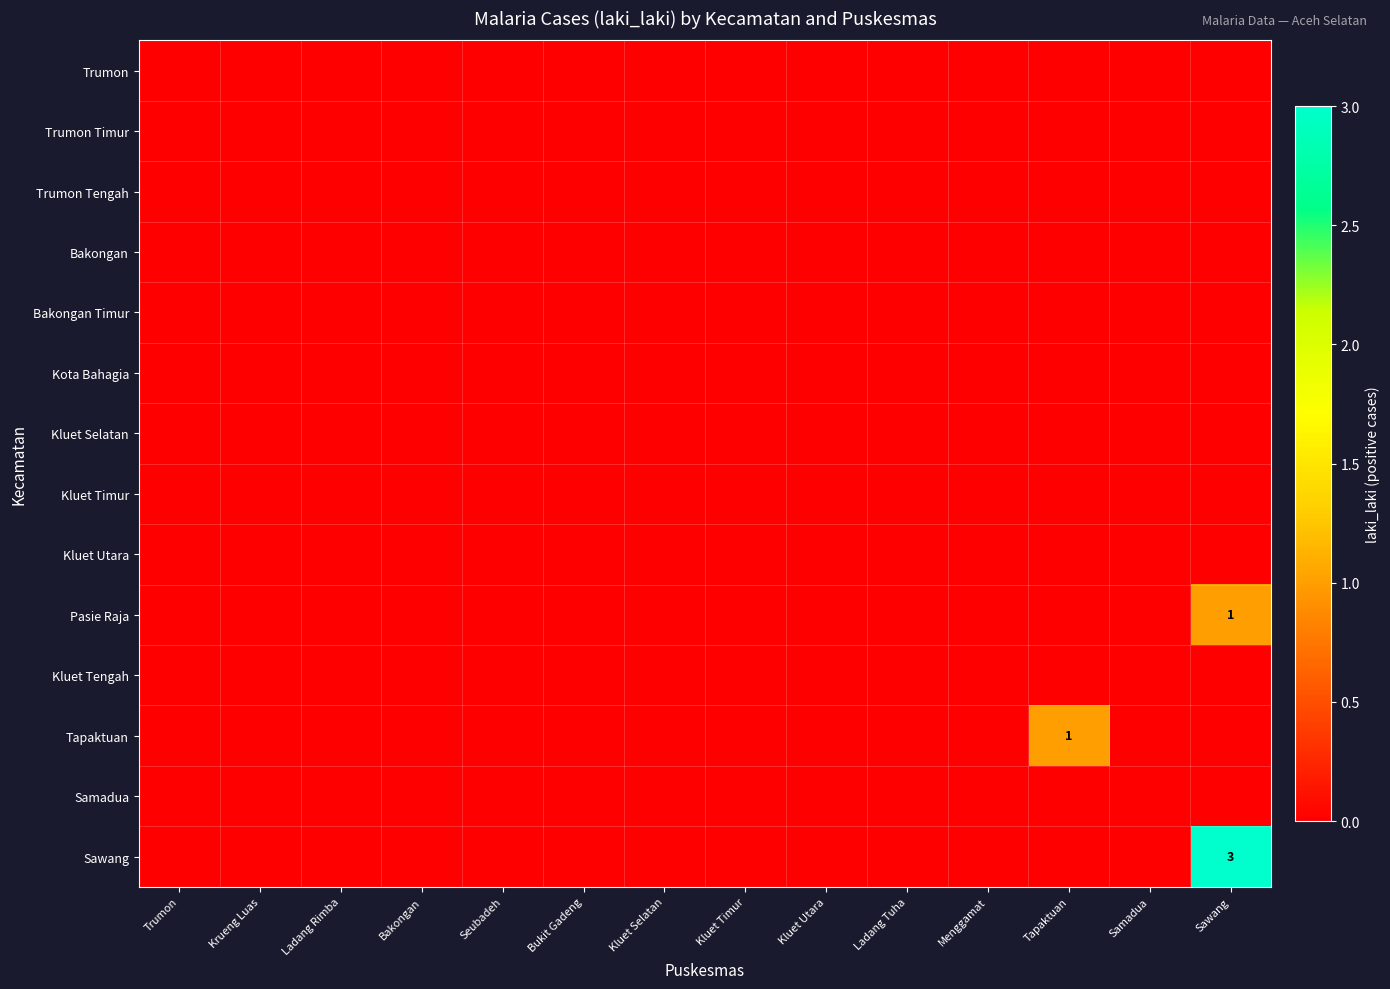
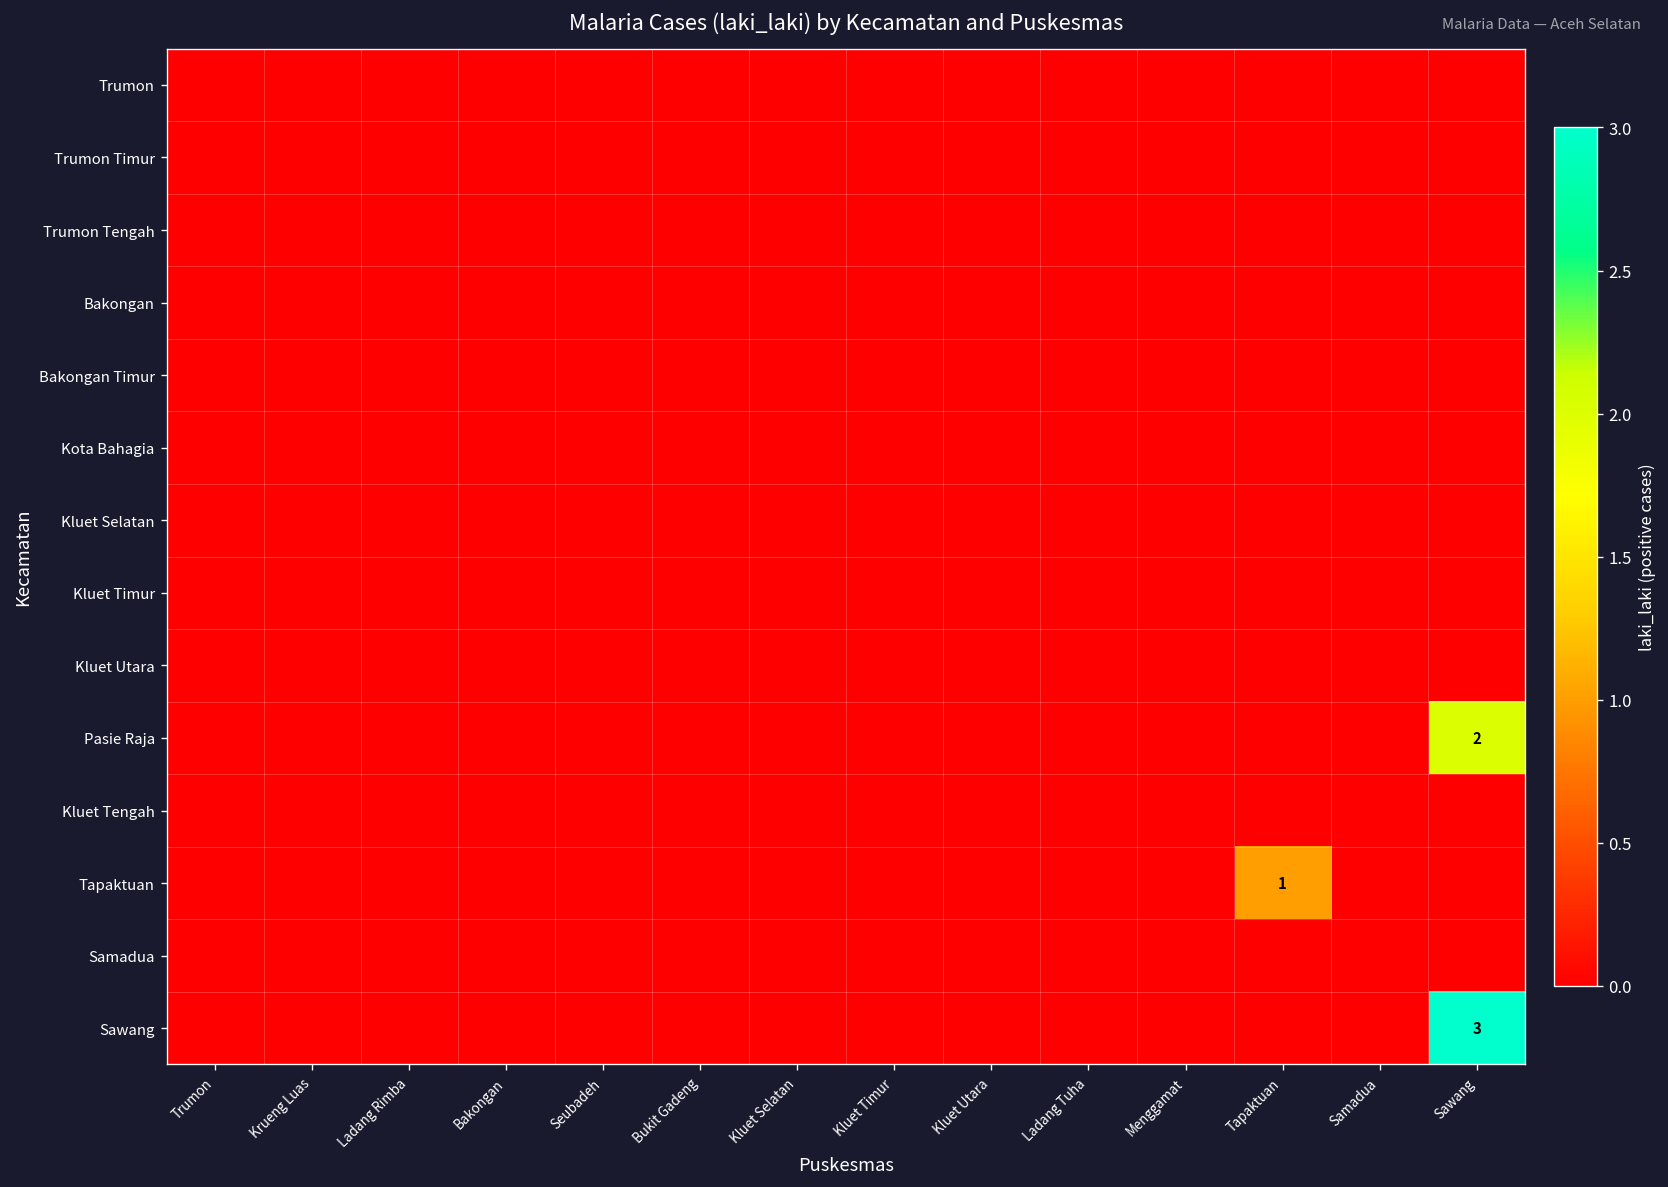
  {
    "Pasie Raja": {
-     "Sawang": 1
+     "Sawang": 2
    },
    "Tapaktuan": {
      "Tapaktuan": 1
    },
    "Sawang": {
      "Sawang": 3
    }
  }
